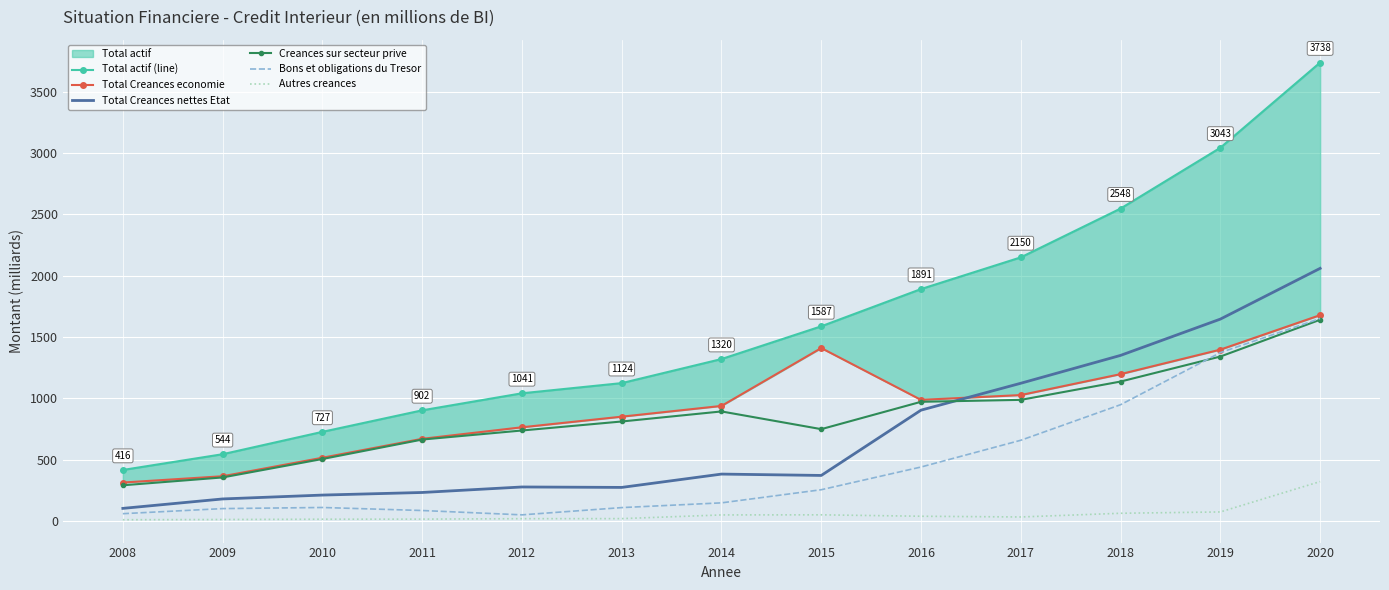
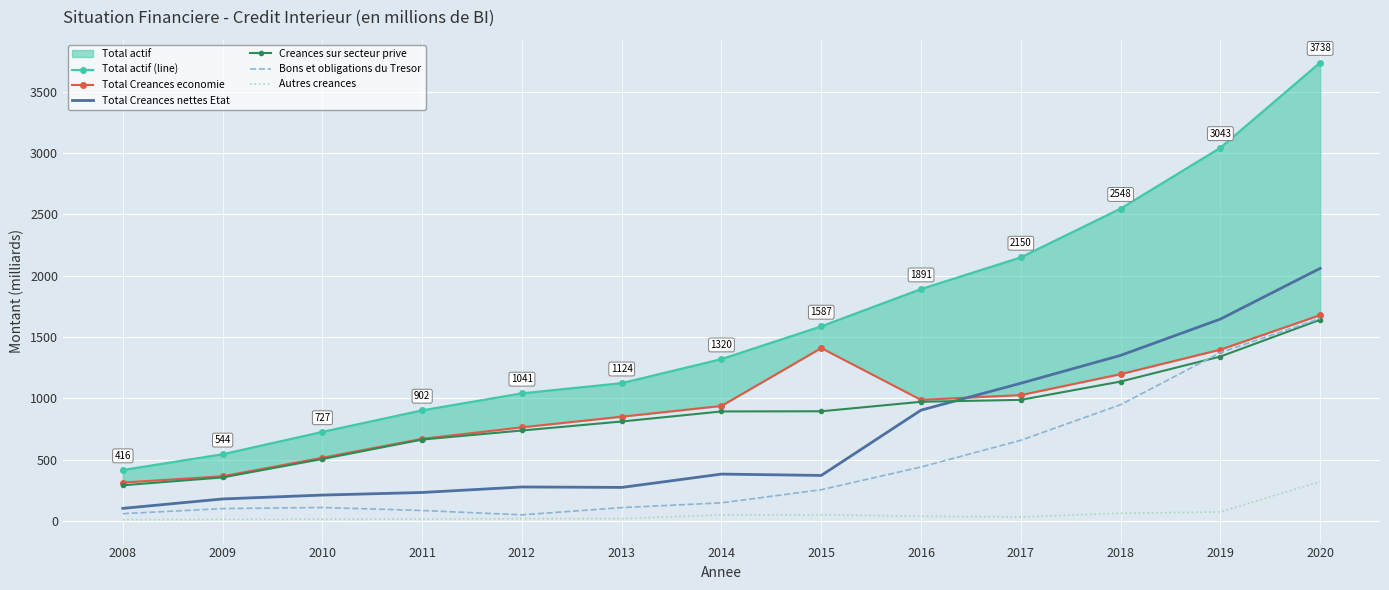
  {
    "Total Creances economie": {
      "2008": 310,
      "2012": 760,
      "2013": 850,
      "2014": 940,
      "2015": 1410,
      "2017": 1030,
      "2018": 1200,
      "2019": 1400,
      "2020": 1680
    },
    "Total Creances nettes Etat": {
      "2008": 100,
      "2009": 180,
      "2010": 210,
      "2011": 230,
      "2012": 280,
      "2013": 270,
      "2014": 380,
      "2015": 370,
      "2016": 900,
      "2017": 1120,
      "2018": 1350,
      "2019": 1650,
      "2020": 2060
    },
    "Creances sur secteur prive": {
      "2008": 290,
      "2012": 740,
      "2013": 810,
      "2014": 890,
-     "2015": 750,
+     "2015": 890,
      "2017": 990,
      "2018": 1140,
      "2019": 1340
    }
  }
